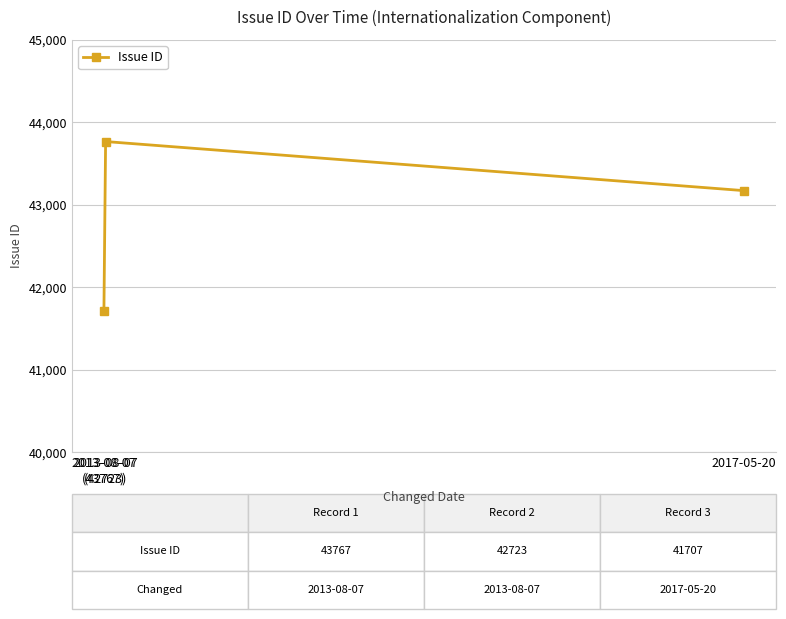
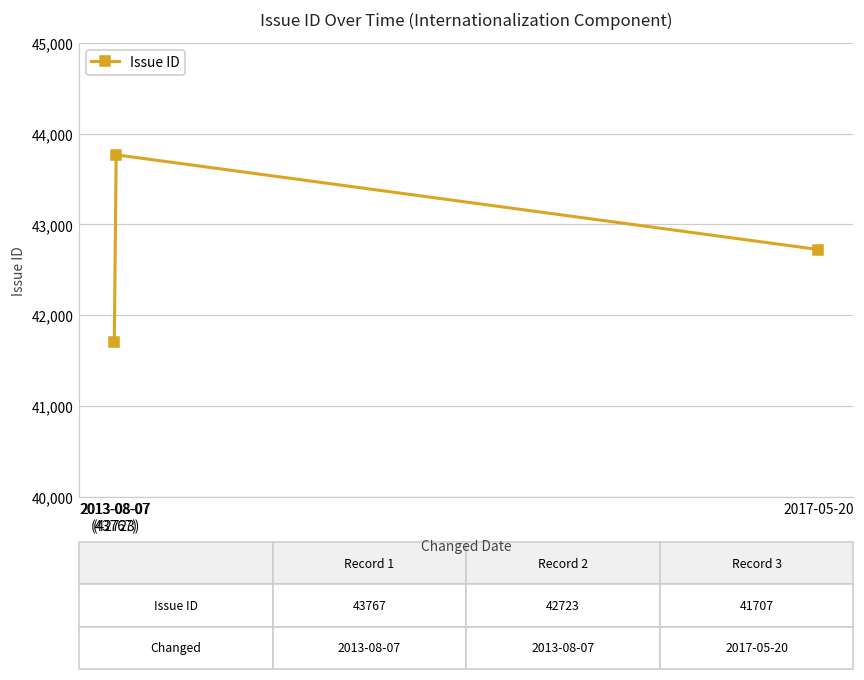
  {
-   "2017-05-20": "43,200"
+   "2017-05-20": "42,700"
  }
